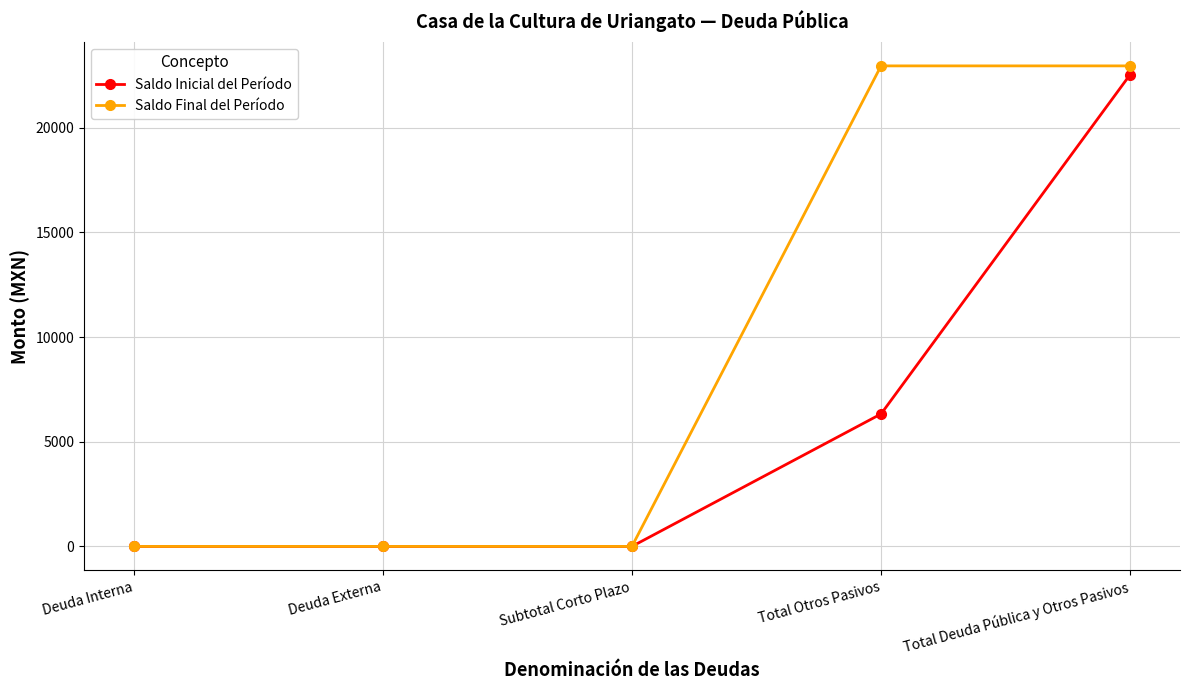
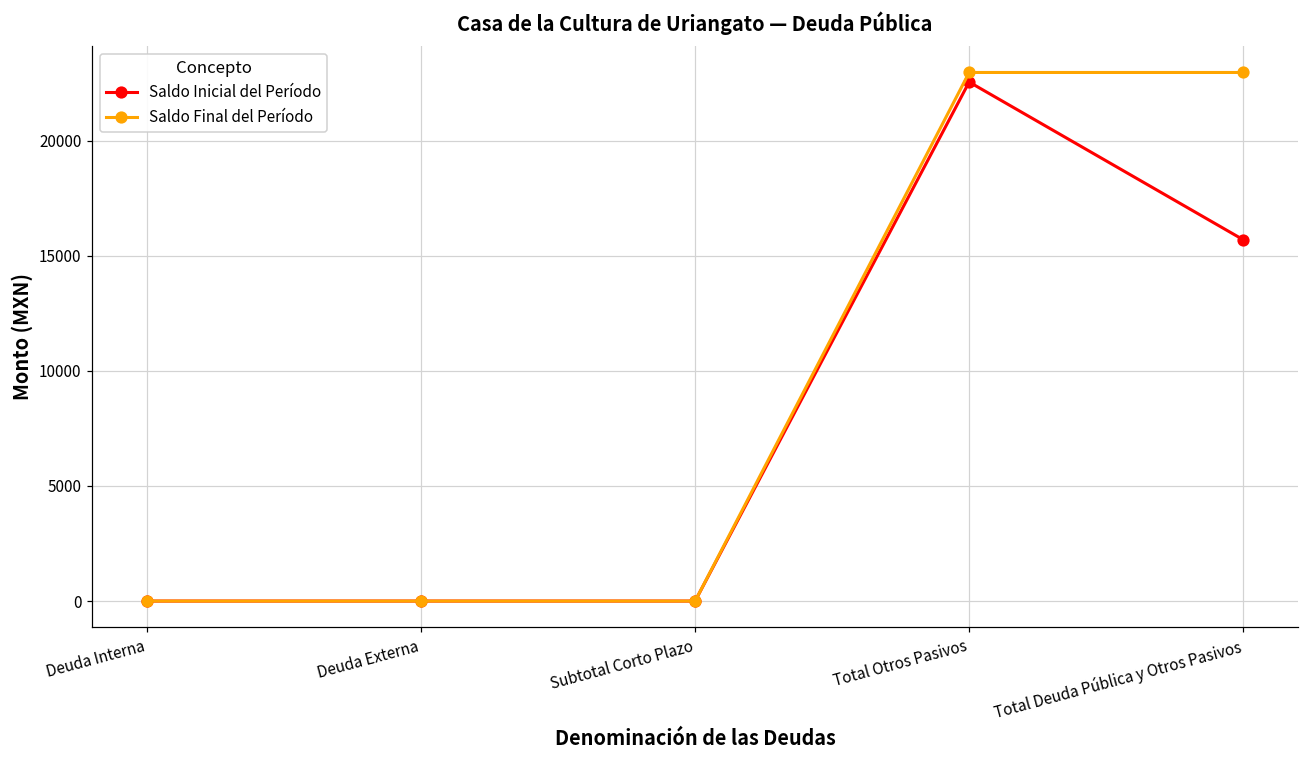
  {
    "Saldo Inicial del Período": {
-     "Total Otros Pasivos": 6300,
-     "Total Deuda Pública y Otros Pasivos": 22500
+     "Total Otros Pasivos": 22500,
+     "Total Deuda Pública y Otros Pasivos": 15700
    },
    "Saldo Final del Período": {
      "Total Otros Pasivos": 23000,
      "Total Deuda Pública y Otros Pasivos": 23000
    }
  }
